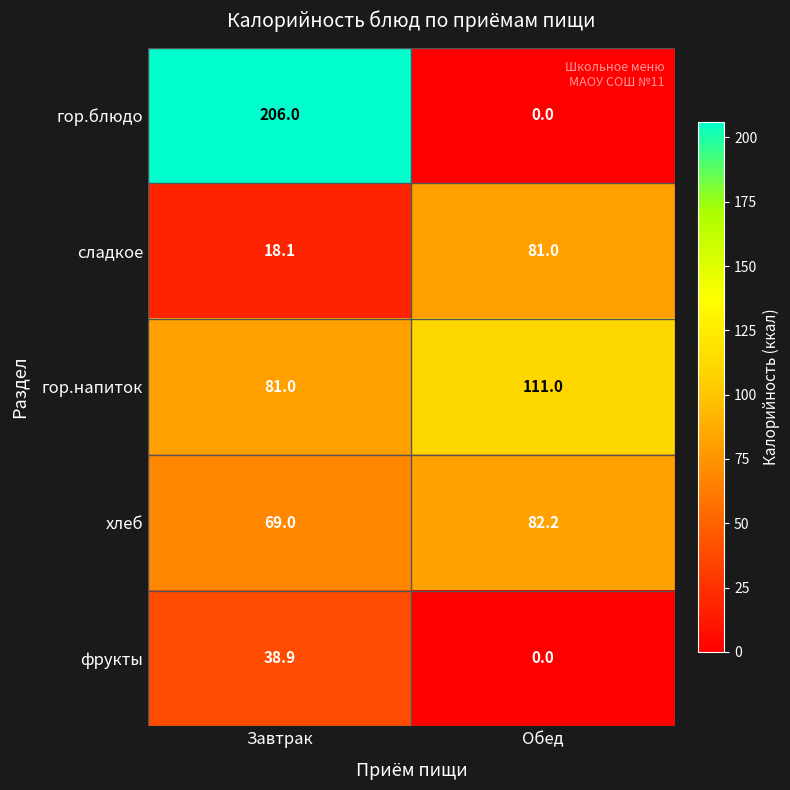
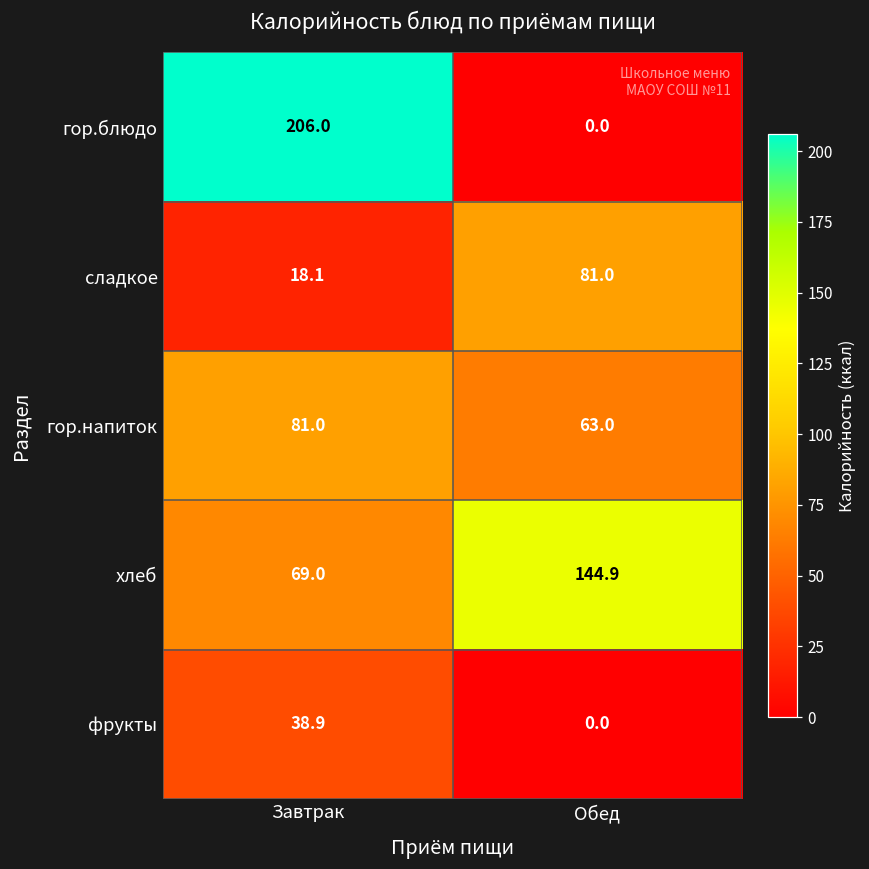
  {
    "гор.блюдо": {
      "Завтрак": 206.0
    },
    "сладкое": {
      "Завтрак": 18.1,
      "Обед": 81.0
    },
    "гор.напиток": {
      "Завтрак": 81.0,
-     "Обед": 111.0
+     "Обед": 63.0
    },
    "хлеб": {
      "Завтрак": 69.0,
-     "Обед": 82.2
+     "Обед": 144.9
    },
    "фрукты": {
      "Завтрак": 38.9,
      "Обед": 0.0
    }
  }
